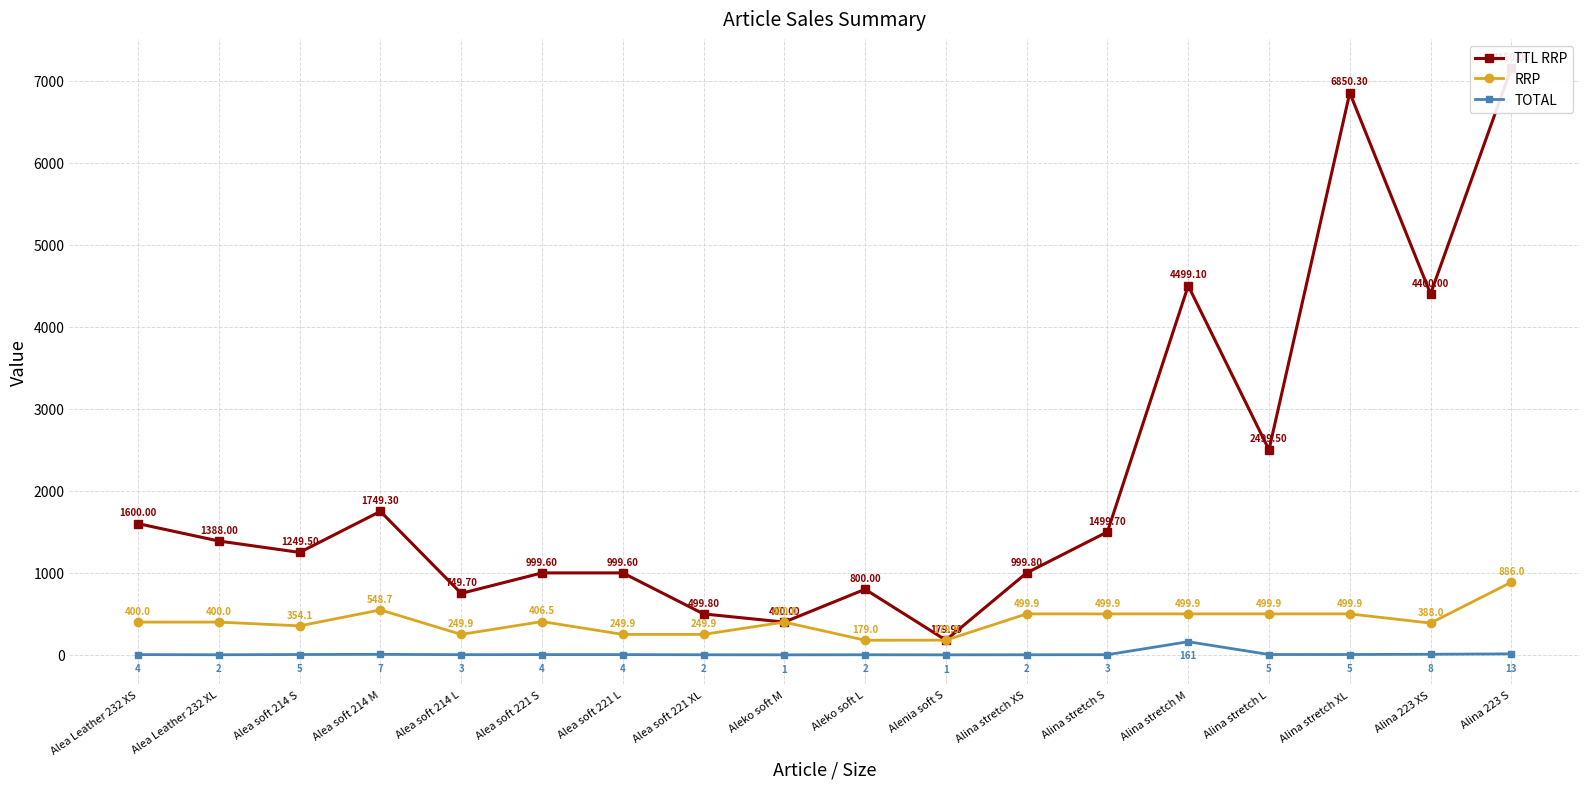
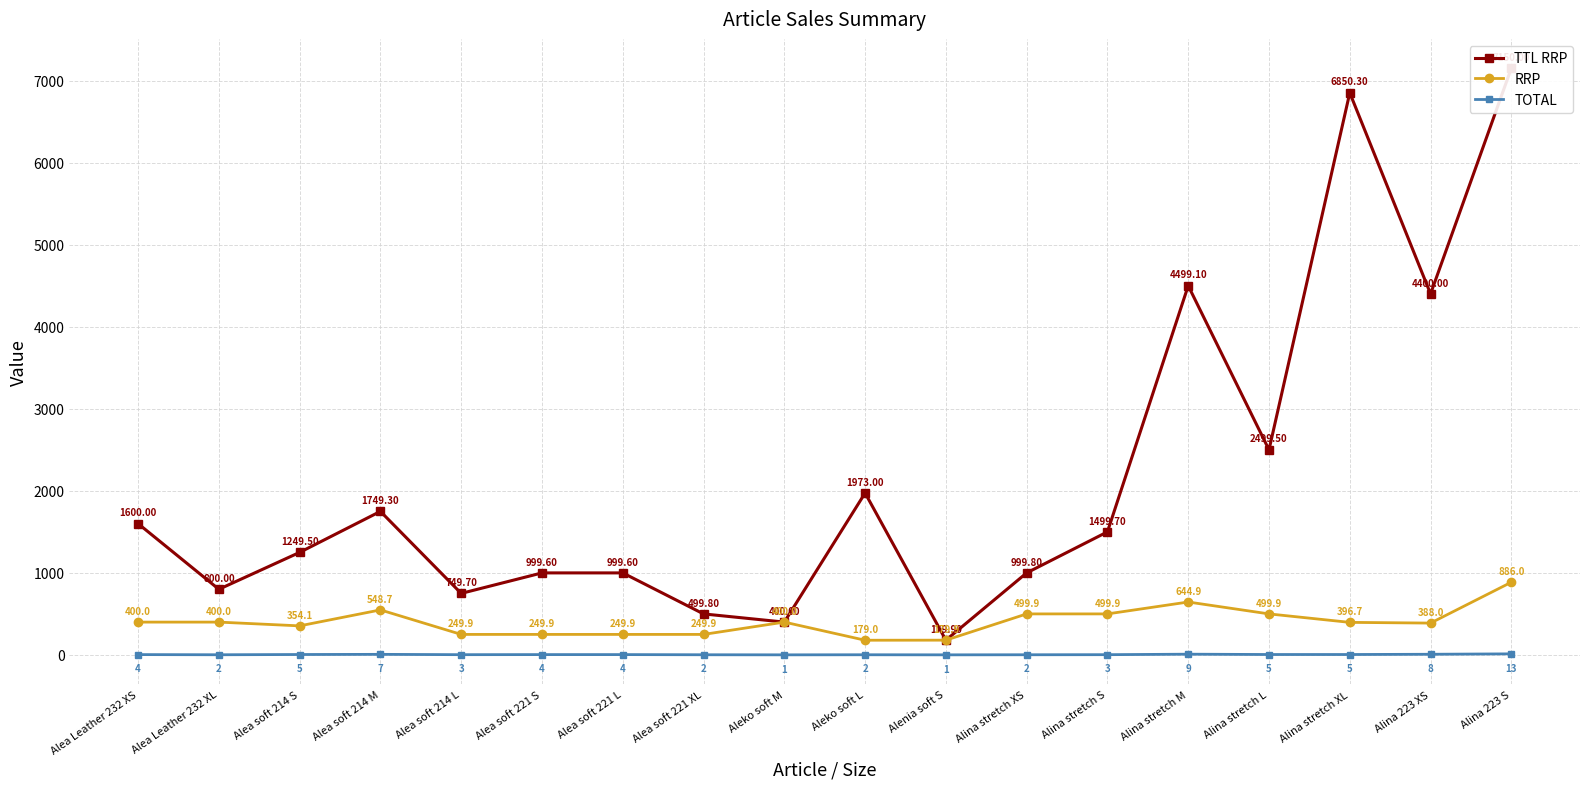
  {
    "TTL RRP": {
      "Alea Leather 232 XS": 1600.00,
-     "Alea Leather 232 XL": 1388.00,
+     "Alea Leather 232 XL": 800.00,
      "Alea soft 214 S": 1249.50,
      "Alea soft 214 M": 1749.30,
      "Alea soft 214 L": 749.70,
      "Alea soft 221 S": 999.60,
      "Alea soft 221 L": 999.60,
      "Alea soft 221 XL": 499.80,
-     "Aleko soft L": 800.00,
+     "Aleko soft L": 1973.00,
      "Alina stretch XS": 999.80,
      "Alina stretch S": 1499.70,
      "Alina stretch M": 4499.10,
      "Alina stretch L": 2499.50,
      "Alina stretch XL": 6850.30,
      "Alina 223 XS": 4400.00
    },
    "RRP": {
      "Alea Leather 232 XS": 400.0,
      "Alea Leather 232 XL": 400.0,
      "Alea soft 214 S": 354.1,
      "Alea soft 214 M": 548.7,
      "Alea soft 214 L": 249.9,
-     "Alea soft 221 S": 406.5,
+     "Alea soft 221 S": 249.9,
      "Alea soft 221 L": 249.9,
      "Alea soft 221 XL": 249.9,
      "Aleko soft L": 179.0,
      "Alina stretch XS": 499.9,
      "Alina stretch S": 499.9,
-     "Alina stretch M": 499.9,
+     "Alina stretch M": 644.9,
      "Alina stretch L": 499.9,
-     "Alina stretch XL": 499.9,
+     "Alina stretch XL": 396.7,
      "Alina 223 XS": 388.0,
      "Alina 223 S": 886.0
    },
    "TOTAL": {
      "Alea Leather 232 XS": 4,
      "Alea Leather 232 XL": 2,
      "Alea soft 214 S": 5,
      "Alea soft 214 M": 7,
      "Alea soft 214 L": 3,
      "Alea soft 221 S": 4,
      "Alea soft 221 L": 4,
      "Alea soft 221 XL": 2,
      "Aleko soft M": 1,
      "Aleko soft L": 2,
      "Alenia soft S": 1,
      "Alina stretch XS": 2,
      "Alina stretch S": 3,
-     "Alina stretch M": 161,
+     "Alina stretch M": 9,
      "Alina stretch L": 5,
      "Alina stretch XL": 5,
      "Alina 223 XS": 8,
      "Alina 223 S": 13
    }
  }
